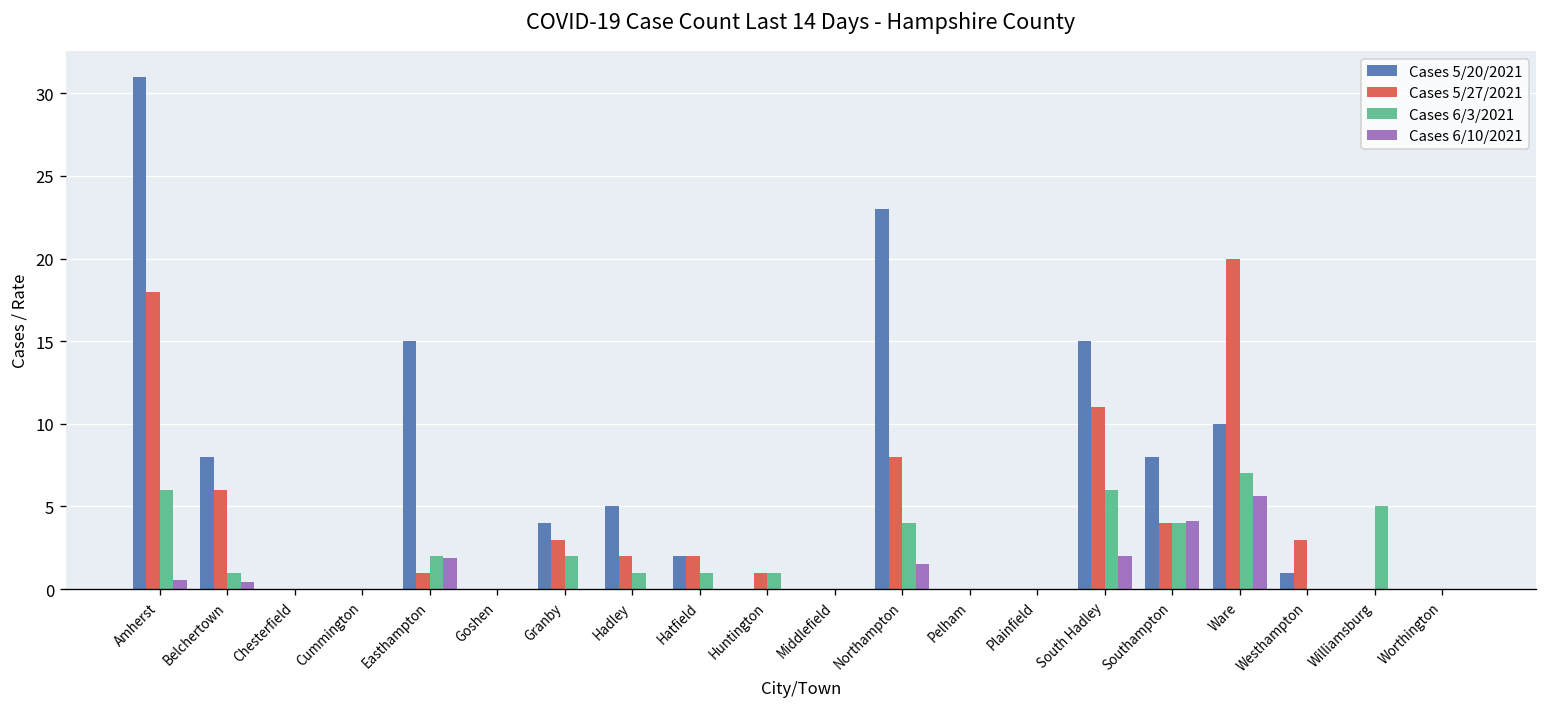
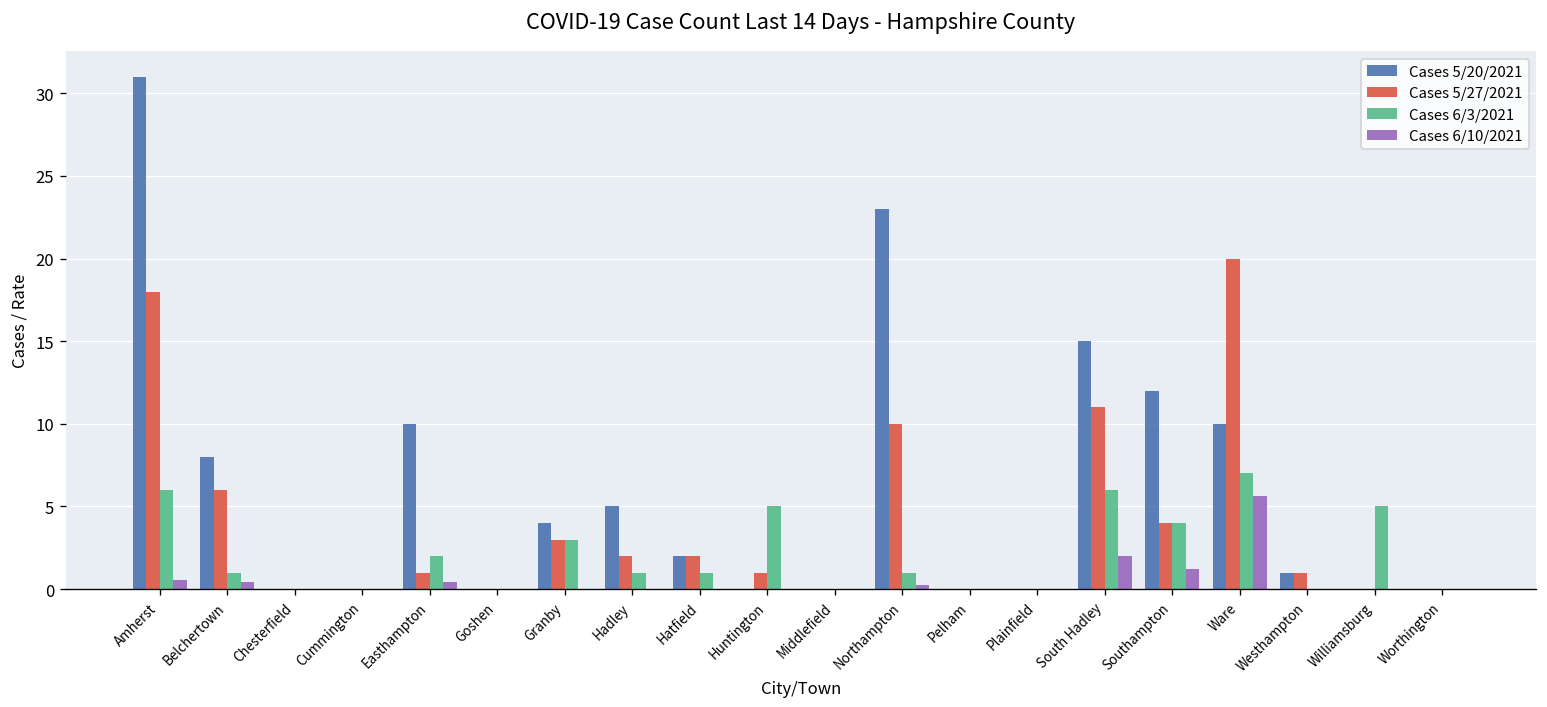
  {
    "Cases 5/20/2021": {
      "Amherst": 31,
      "Belchertown": 8,
      "Chesterfield": 0,
      "Cummington": 0,
-     "Easthampton": 15,
+     "Easthampton": 10,
      "Goshen": 0,
      "Granby": 4,
      "Hadley": 5,
      "Hatfield": 2,
      "Huntington": 0,
      "Middlefield": 0,
      "Northampton": 23,
      "Pelham": 0,
      "Plainfield": 0,
      "South Hadley": 15,
-     "Southampton": 8,
+     "Southampton": 12,
      "Ware": 10,
      "Westhampton": 1,
      "Williamsburg": 0,
      "Worthington": 0
    },
    "Cases 5/27/2021": {
      "Amherst": 18,
      "Belchertown": 6,
      "Chesterfield": 0,
      "Cummington": 0,
      "Easthampton": 1,
      "Goshen": 0,
      "Granby": 3,
      "Hadley": 2,
      "Hatfield": 2,
      "Huntington": 1,
      "Middlefield": 0,
-     "Northampton": 8,
+     "Northampton": 10,
      "Pelham": 0,
      "Plainfield": 0,
      "South Hadley": 11,
      "Southampton": 4,
      "Ware": 20,
-     "Westhampton": 3,
+     "Westhampton": 1,
      "Williamsburg": 0,
      "Worthington": 0
    },
    "Cases 6/3/2021": {
      "Amherst": 6,
      "Belchertown": 1,
      "Chesterfield": 0,
      "Cummington": 0,
      "Easthampton": 2,
      "Goshen": 0,
-     "Granby": 2,
+     "Granby": 3,
      "Hadley": 1,
      "Hatfield": 1,
-     "Huntington": 1,
+     "Huntington": 5,
      "Middlefield": 0,
-     "Northampton": 4,
+     "Northampton": 1,
      "Pelham": 0,
      "Plainfield": 0,
      "South Hadley": 6,
      "Southampton": 4,
      "Ware": 7,
      "Westhampton": 0,
      "Williamsburg": 5,
      "Worthington": 0
    },
    "Cases 6/10/2021": {
      "Amherst": 0.5,
      "Belchertown": 0.4,
      "Chesterfield": 0.0,
      "Cummington": 0.0,
-     "Easthampton": 1.9,
+     "Easthampton": 0.4,
      "Goshen": 0.0,
      "Granby": 0.0,
      "Hadley": 0.0,
      "Hatfield": 0.0,
      "Huntington": 0.0,
      "Middlefield": 0.0,
-     "Northampton": 1.5,
+     "Northampton": 0.2,
      "Pelham": 0.0,
      "Plainfield": 0.0,
      "South Hadley": 2.0,
-     "Southampton": 4.1,
+     "Southampton": 1.2,
      "Ware": 5.6,
      "Westhampton": 0.0,
      "Williamsburg": 0.0,
      "Worthington": 0.0
    }
  }
